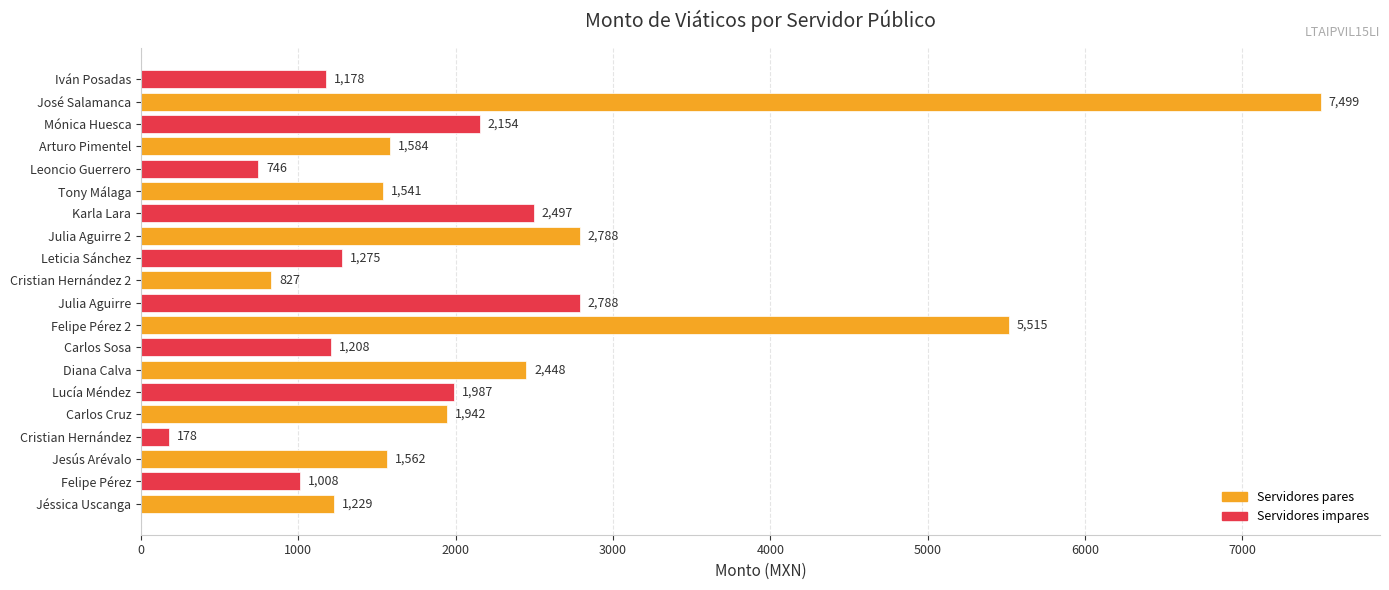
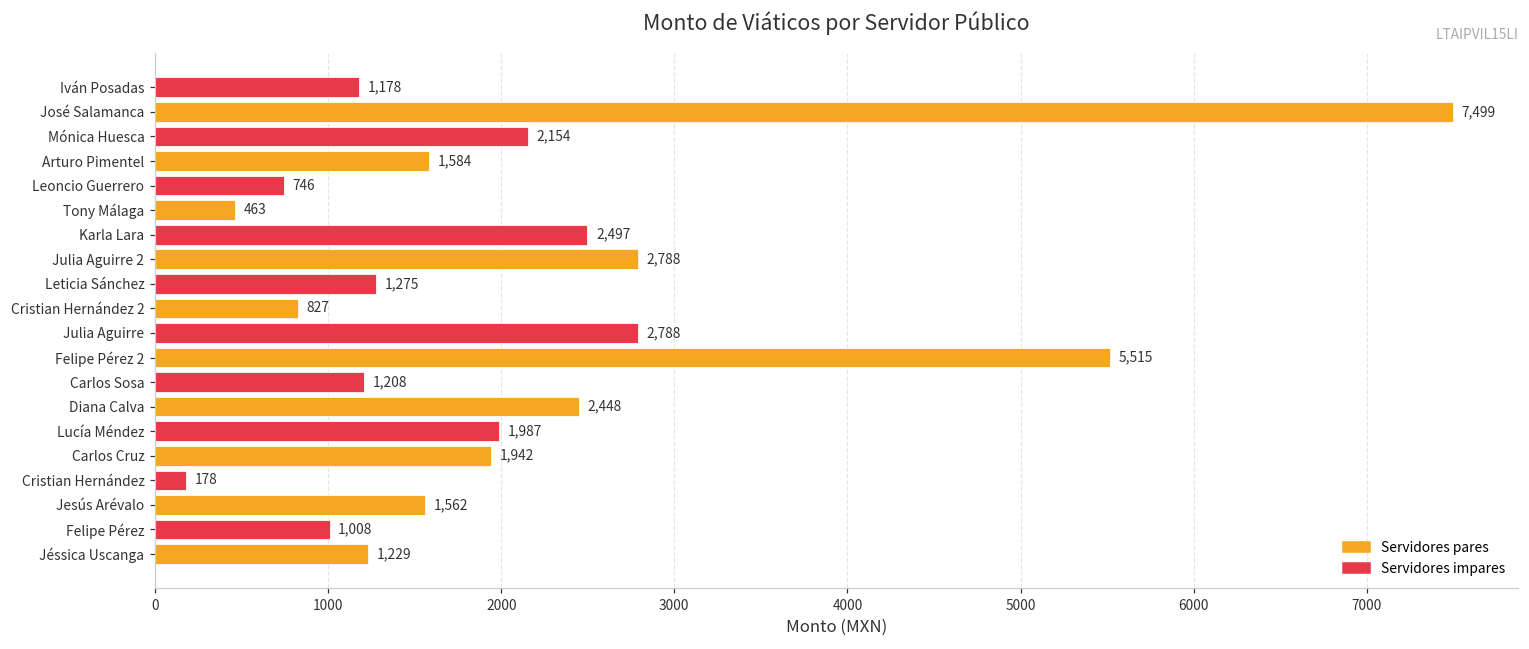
  {
    "Iván Posadas": "1,178",
    "José Salamanca": "7,499",
    "Mónica Huesca": "2,154",
    "Arturo Pimentel": "1,584",
    "Leoncio Guerrero": "746",
-   "Tony Málaga": "1,541",
+   "Tony Málaga": "463",
    "Karla Lara": "2,497",
    "Julia Aguirre 2": "2,788",
    "Leticia Sánchez": "1,275",
    "Cristian Hernández 2": "827",
    "Julia Aguirre": "2,788",
    "Felipe Pérez 2": "5,515",
    "Carlos Sosa": "1,208",
    "Diana Calva": "2,448",
    "Lucía Méndez": "1,987",
    "Carlos Cruz": "1,942",
    "Cristian Hernández": "178",
    "Jesús Arévalo": "1,562",
    "Felipe Pérez": "1,008",
    "Jéssica Uscanga": "1,229"
  }
